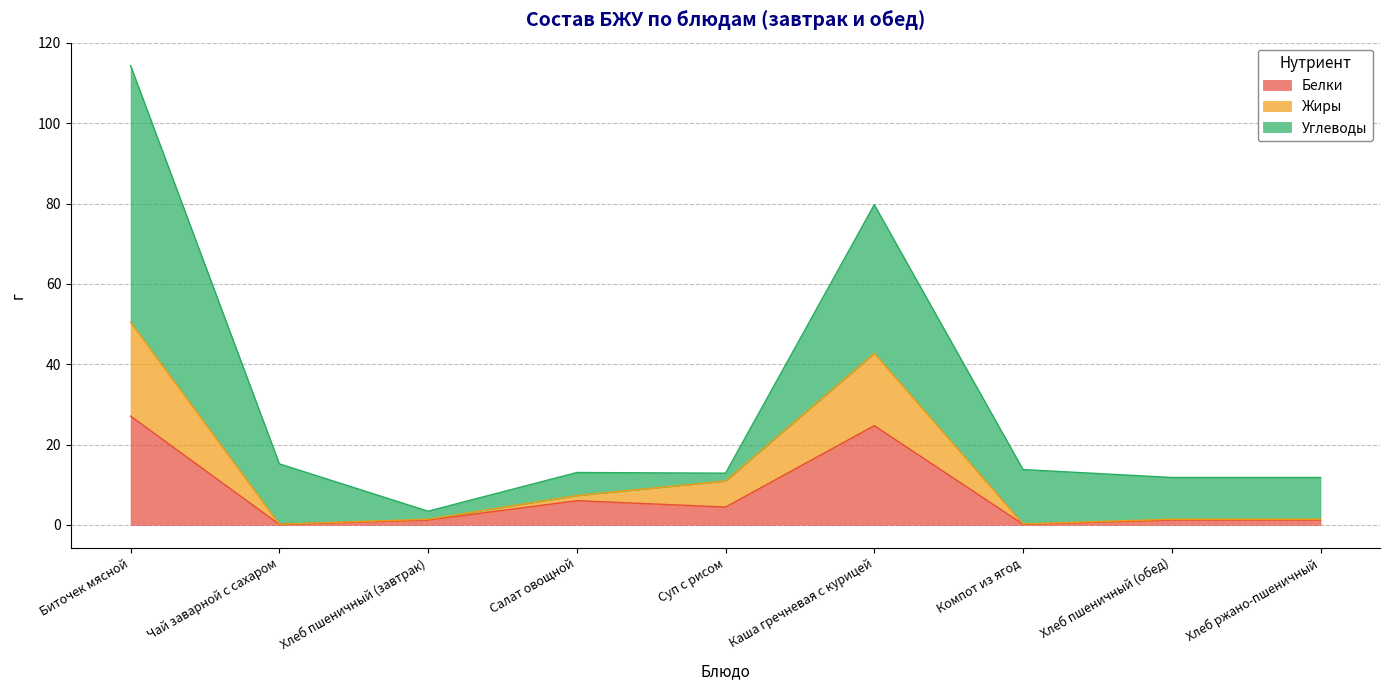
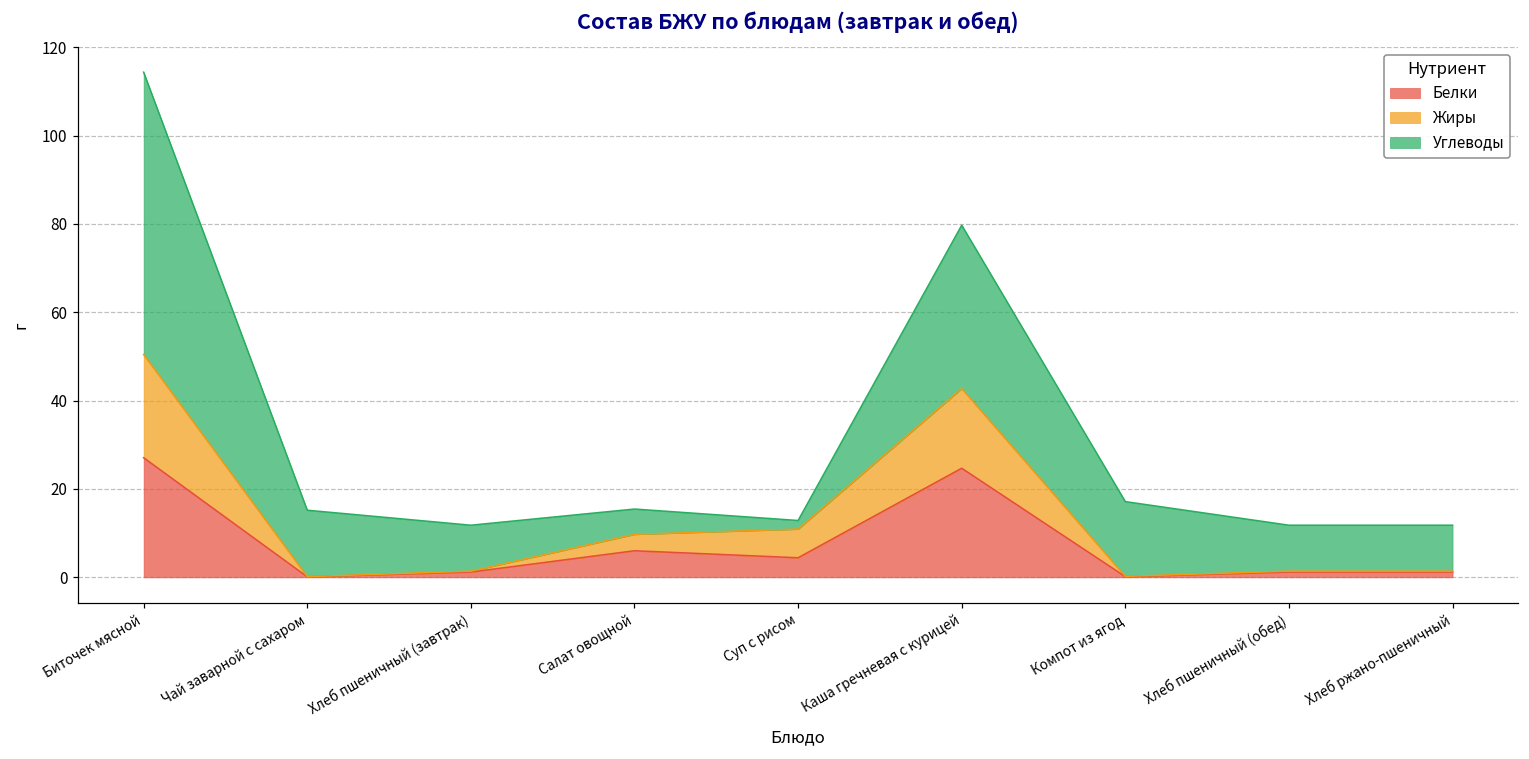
  {
    "Белки": {
      "Биточек мясной": 27,
      "Салат овощной": 6,
      "Суп с рисом": 4,
      "Каша гречневая с курицей": 25
    },
    "Жиры": {
      "Биточек мясной": 23,
-     "Салат овощной": 1,
+     "Салат овощной": 4,
      "Суп с рисом": 6,
      "Каша гречневая с курицей": 18
    },
    "Углеводы": {
      "Биточек мясной": 64,
      "Чай заварной с сахаром": 15,
-     "Хлеб пшеничный (завтрак)": 2,
+     "Хлеб пшеничный (завтрак)": 10,
      "Салат овощной": 6,
      "Суп с рисом": 2,
      "Каша гречневая с курицей": 37,
-     "Компот из ягод": 14,
+     "Компот из ягод": 17,
      "Хлеб пшеничный (обед)": 10,
      "Хлеб ржано-пшеничный": 10
    }
  }
